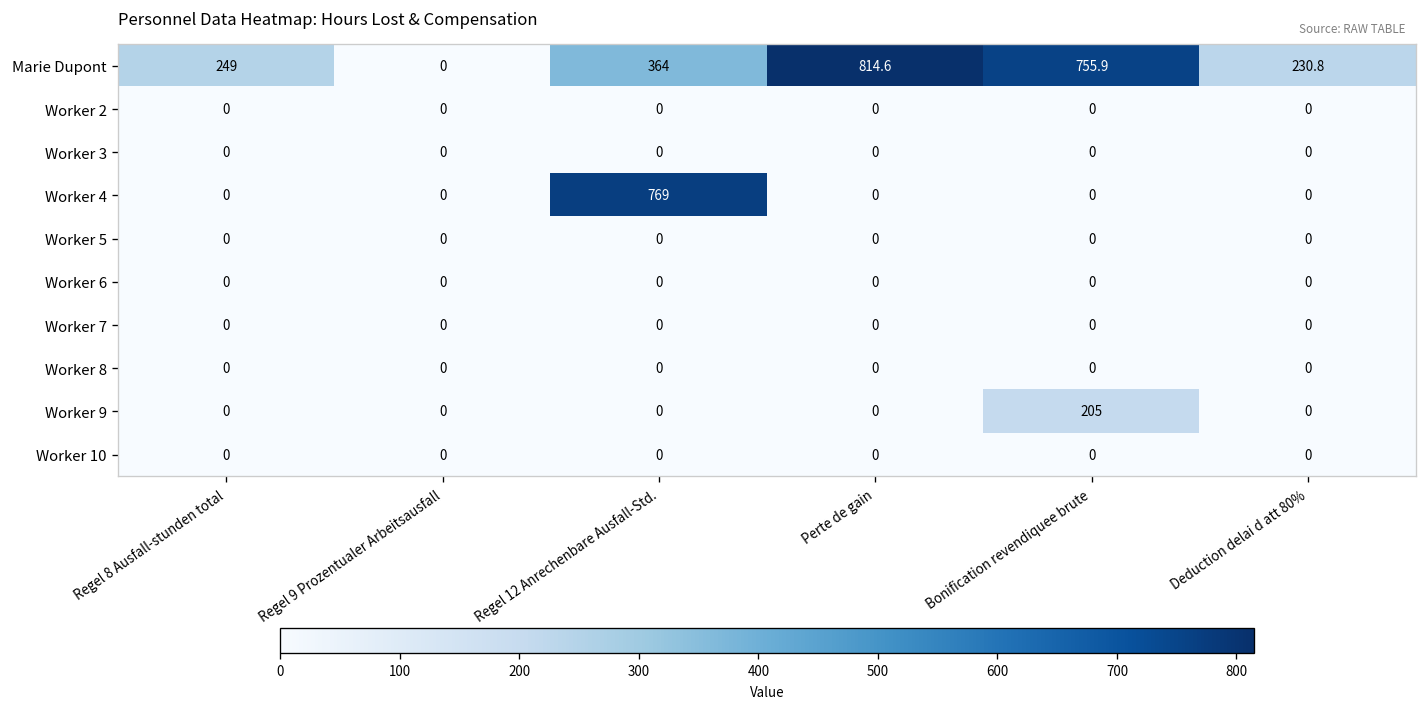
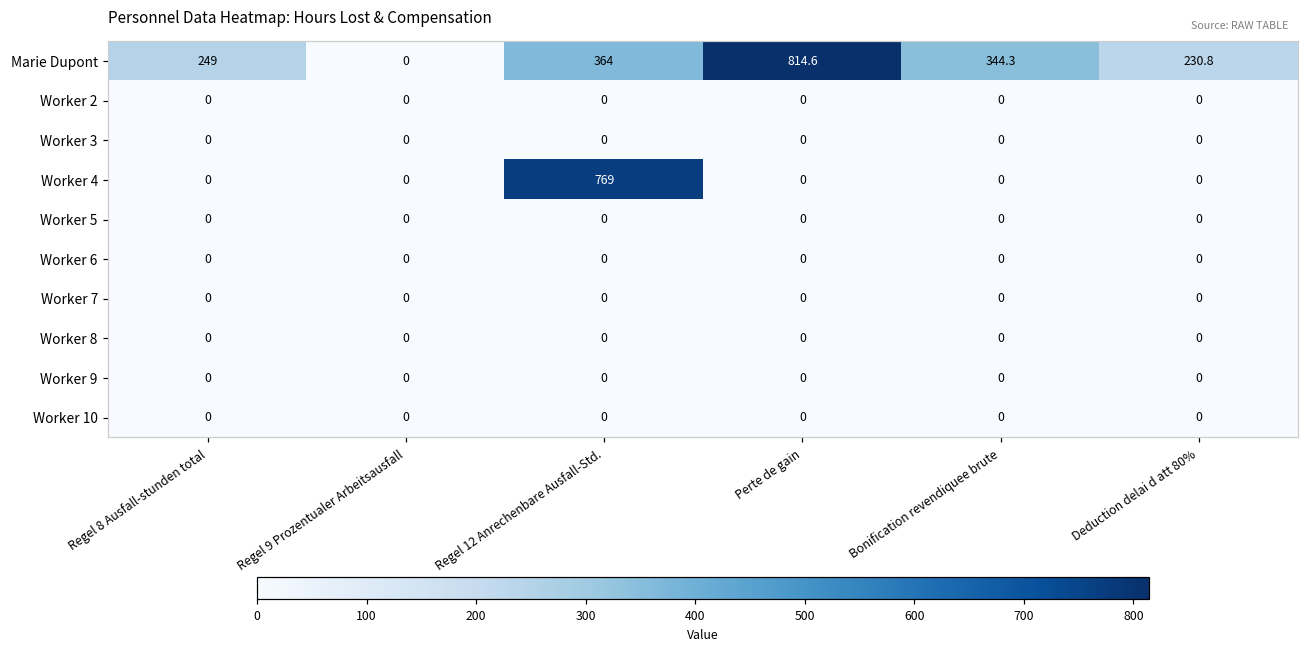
  {
    "Marie Dupont": {
      "Regel 8 Ausfall-stunden total": 249,
      "Regel 9 Prozentualer Arbeitsausfall": 0,
      "Regel 12 Anrechenbare Ausfall-Std.": 364,
      "Perte de gain": 814.6,
-     "Bonification revendiquee brute": 755.9,
+     "Bonification revendiquee brute": 344.3,
      "Deduction delai d att 80%": 230.8
    },
    "Worker 2": {
      "Regel 8 Ausfall-stunden total": 0,
      "Regel 9 Prozentualer Arbeitsausfall": 0,
      "Regel 12 Anrechenbare Ausfall-Std.": 0,
      "Perte de gain": 0,
      "Bonification revendiquee brute": 0,
      "Deduction delai d att 80%": 0
    },
    "Worker 3": {
      "Regel 8 Ausfall-stunden total": 0,
      "Regel 9 Prozentualer Arbeitsausfall": 0,
      "Regel 12 Anrechenbare Ausfall-Std.": 0,
      "Perte de gain": 0,
      "Bonification revendiquee brute": 0,
      "Deduction delai d att 80%": 0
    },
    "Worker 4": {
      "Regel 8 Ausfall-stunden total": 0,
      "Regel 9 Prozentualer Arbeitsausfall": 0,
      "Regel 12 Anrechenbare Ausfall-Std.": 769,
      "Perte de gain": 0,
      "Bonification revendiquee brute": 0,
      "Deduction delai d att 80%": 0
    },
    "Worker 5": {
      "Regel 8 Ausfall-stunden total": 0,
      "Regel 9 Prozentualer Arbeitsausfall": 0,
      "Regel 12 Anrechenbare Ausfall-Std.": 0,
      "Perte de gain": 0,
      "Bonification revendiquee brute": 0,
      "Deduction delai d att 80%": 0
    },
    "Worker 6": {
      "Regel 8 Ausfall-stunden total": 0,
      "Regel 9 Prozentualer Arbeitsausfall": 0,
      "Regel 12 Anrechenbare Ausfall-Std.": 0,
      "Perte de gain": 0,
      "Bonification revendiquee brute": 0,
      "Deduction delai d att 80%": 0
    },
    "Worker 7": {
      "Regel 8 Ausfall-stunden total": 0,
      "Regel 9 Prozentualer Arbeitsausfall": 0,
      "Regel 12 Anrechenbare Ausfall-Std.": 0,
      "Perte de gain": 0,
      "Bonification revendiquee brute": 0,
      "Deduction delai d att 80%": 0
    },
    "Worker 8": {
      "Regel 8 Ausfall-stunden total": 0,
      "Regel 9 Prozentualer Arbeitsausfall": 0,
      "Regel 12 Anrechenbare Ausfall-Std.": 0,
      "Perte de gain": 0,
      "Bonification revendiquee brute": 0,
      "Deduction delai d att 80%": 0
    },
    "Worker 9": {
      "Regel 8 Ausfall-stunden total": 0,
      "Regel 9 Prozentualer Arbeitsausfall": 0,
      "Regel 12 Anrechenbare Ausfall-Std.": 0,
      "Perte de gain": 0,
-     "Bonification revendiquee brute": 205,
+     "Bonification revendiquee brute": 0,
      "Deduction delai d att 80%": 0
    },
    "Worker 10": {
      "Regel 8 Ausfall-stunden total": 0,
      "Regel 9 Prozentualer Arbeitsausfall": 0,
      "Regel 12 Anrechenbare Ausfall-Std.": 0,
      "Perte de gain": 0,
      "Bonification revendiquee brute": 0,
      "Deduction delai d att 80%": 0
    }
  }
